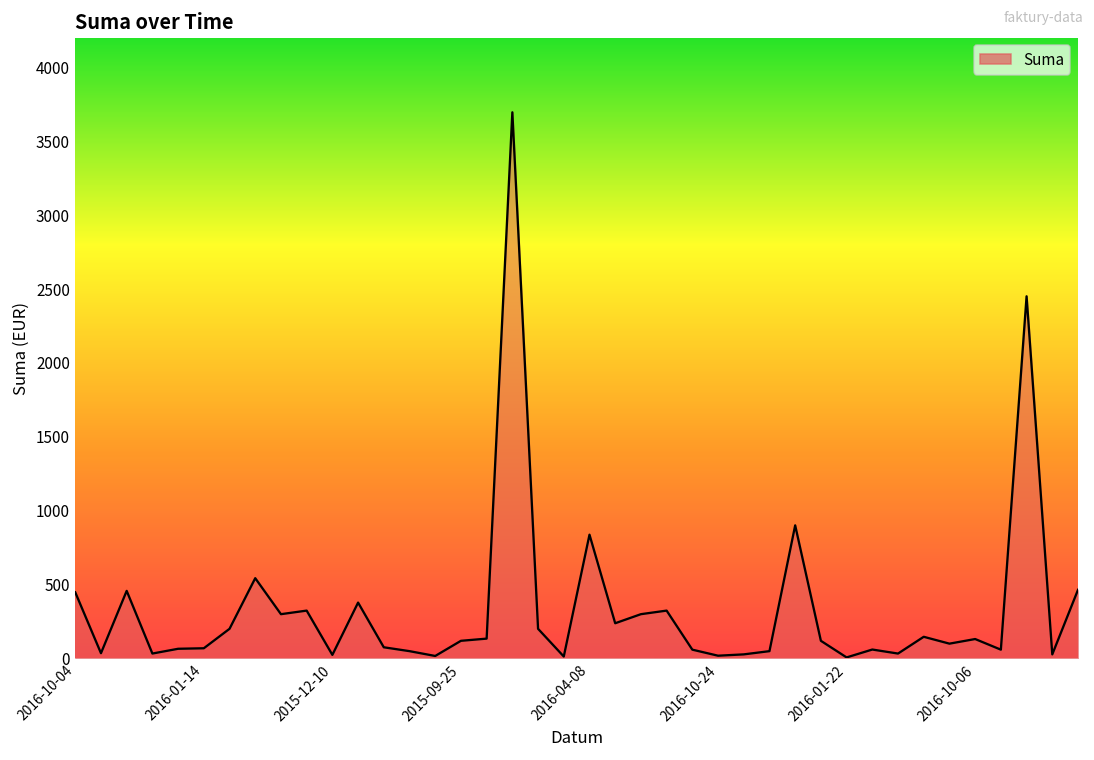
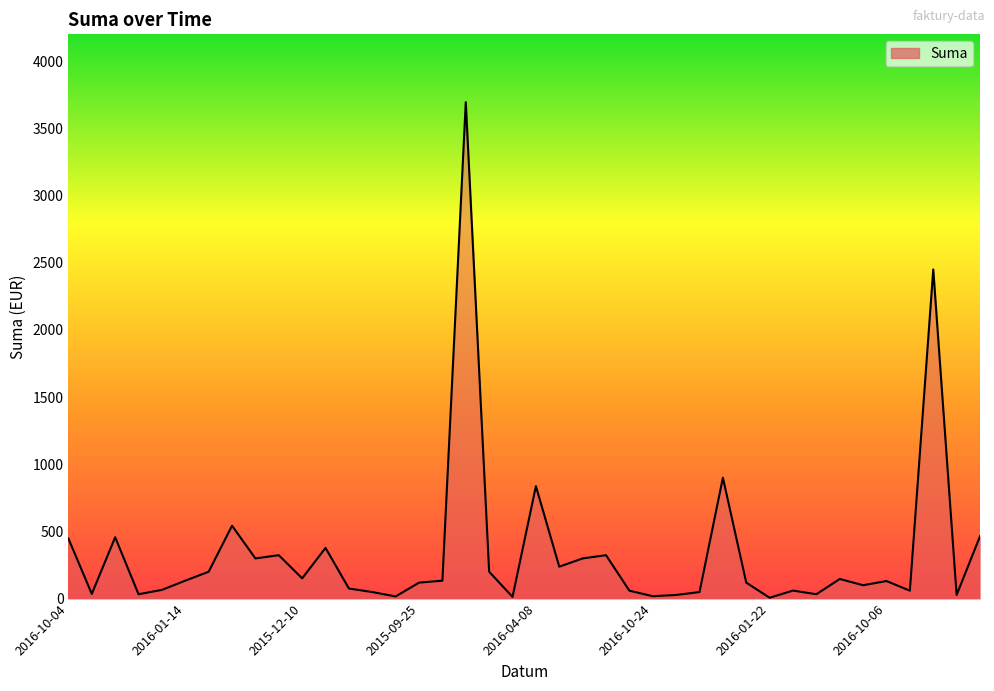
  {
    "2016-10-04": 450,
-   "2016-01-14": 70,
-   "2015-12-10": 20,
+   "2016-01-14": 130,
+   "2015-12-10": 150,
    "2016-04-08": 840,
    "2016-10-24": 20,
    "2016-01-22": 10,
    "2016-10-06": 130
  }
